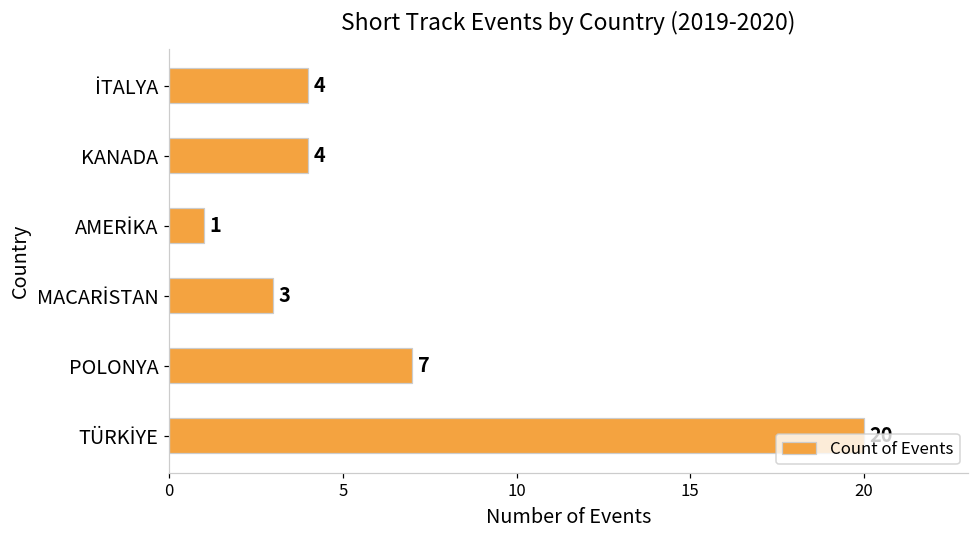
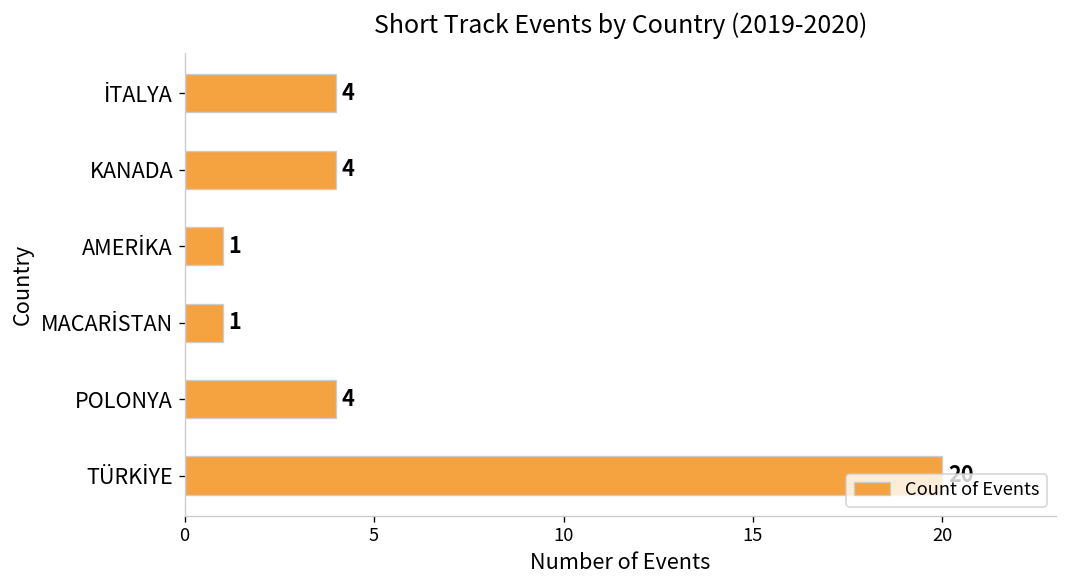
  {
    "İTALYA": 4,
    "KANADA": 4,
    "AMERİKA": 1,
-   "MACARİSTAN": 3,
-   "POLONYA": 7
+   "MACARİSTAN": 1,
+   "POLONYA": 4
  }
